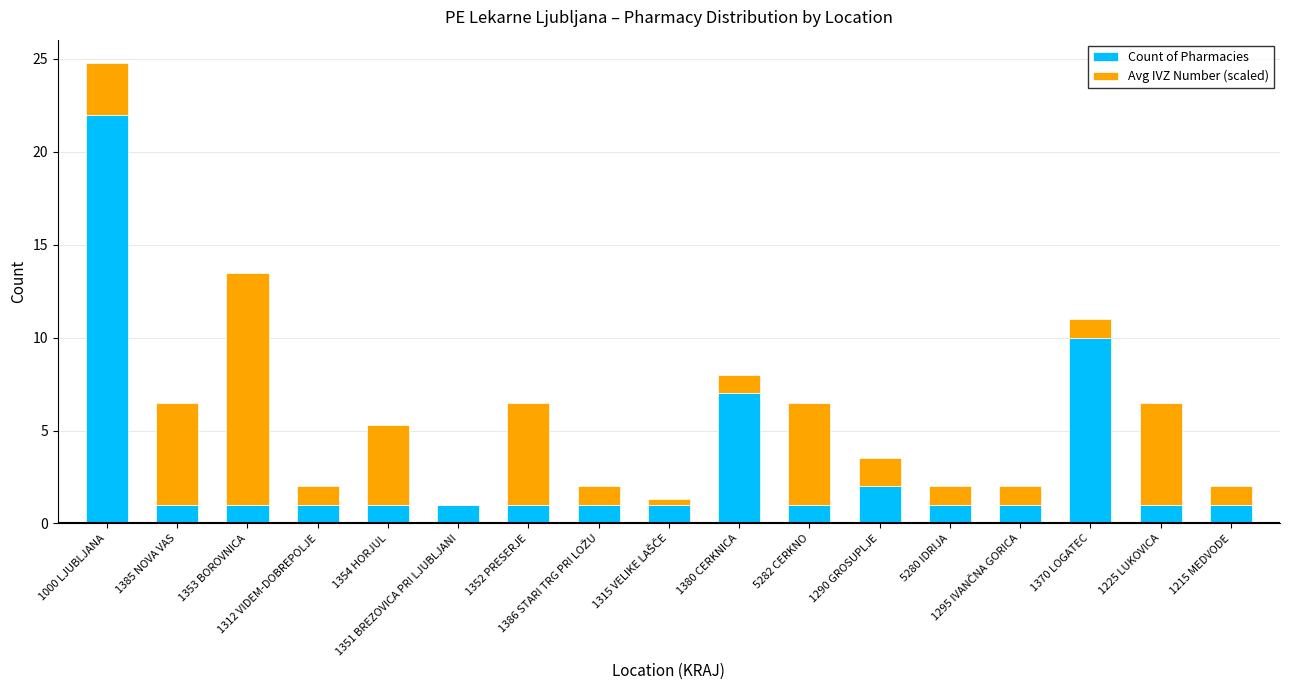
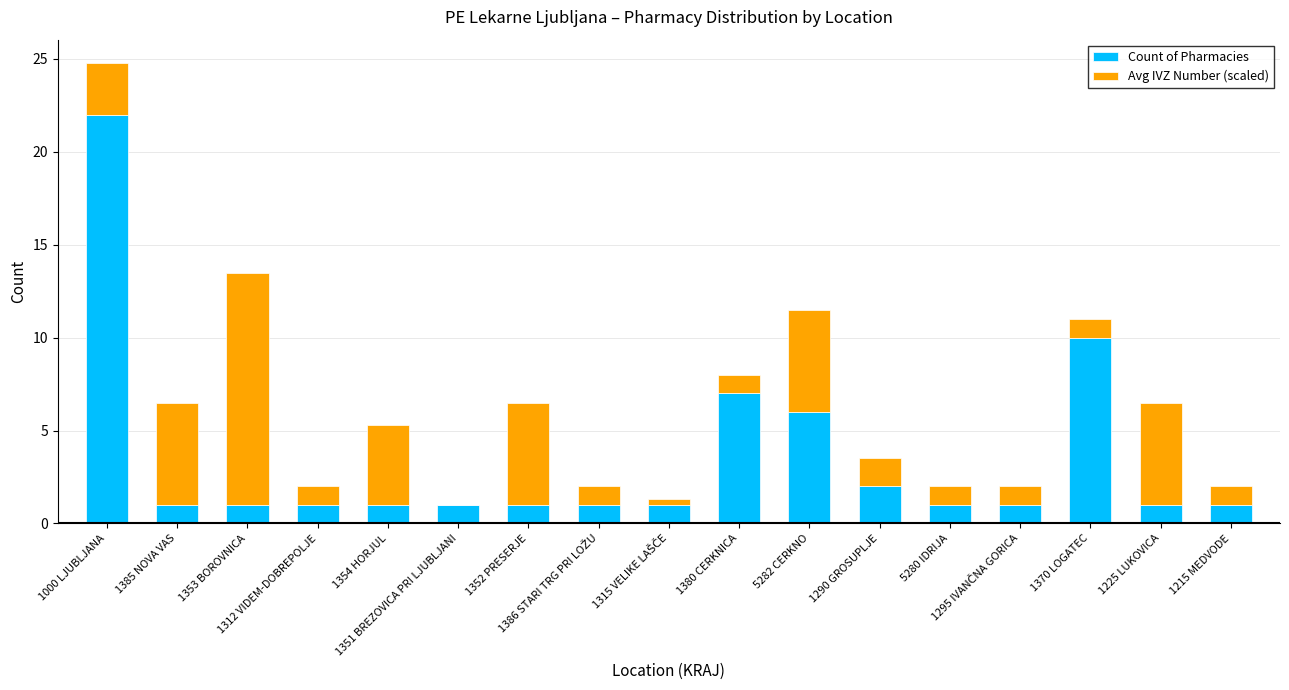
  {
    "Count of Pharmacies": {
      "1000 LJUBLJANA": 22,
      "1385 NOVA VAS": 1,
      "1353 BOROVNICA": 1,
      "1312 VIDEM-DOBREPOLJE": 1,
      "1354 HORJUL": 1,
      "1351 BREZOVICA PRI LJUBLJANI": 1,
      "1352 PRESERJE": 1,
      "1386 STARI TRG PRI LOŽU": 1,
      "1315 VELIKE LAŠČE": 1,
      "1380 CERKNICA": 7,
-     "5282 CERKNO": 1,
+     "5282 CERKNO": 6,
      "1290 GROSUPLJE": 2,
      "5280 IDRIJA": 1,
      "1295 IVANČNA GORICA": 1,
      "1370 LOGATEC": 10,
      "1225 LUKOVICA": 1,
      "1215 MEDVODE": 1
    },
    "Avg IVZ Number (scaled)": {
      "1000 LJUBLJANA": 2.8,
      "1385 NOVA VAS": 5.5,
      "1353 BOROVNICA": 12.5,
      "1312 VIDEM-DOBREPOLJE": 1,
      "1354 HORJUL": 4.3,
      "1351 BREZOVICA PRI LJUBLJANI": 0,
      "1352 PRESERJE": 5.5,
      "1386 STARI TRG PRI LOŽU": 1,
      "1315 VELIKE LAŠČE": 0.3,
      "1380 CERKNICA": 1,
      "5282 CERKNO": 5.5,
      "1290 GROSUPLJE": 1.5,
      "5280 IDRIJA": 1,
      "1295 IVANČNA GORICA": 1,
      "1370 LOGATEC": 1,
      "1225 LUKOVICA": 5.5,
      "1215 MEDVODE": 1
    }
  }
